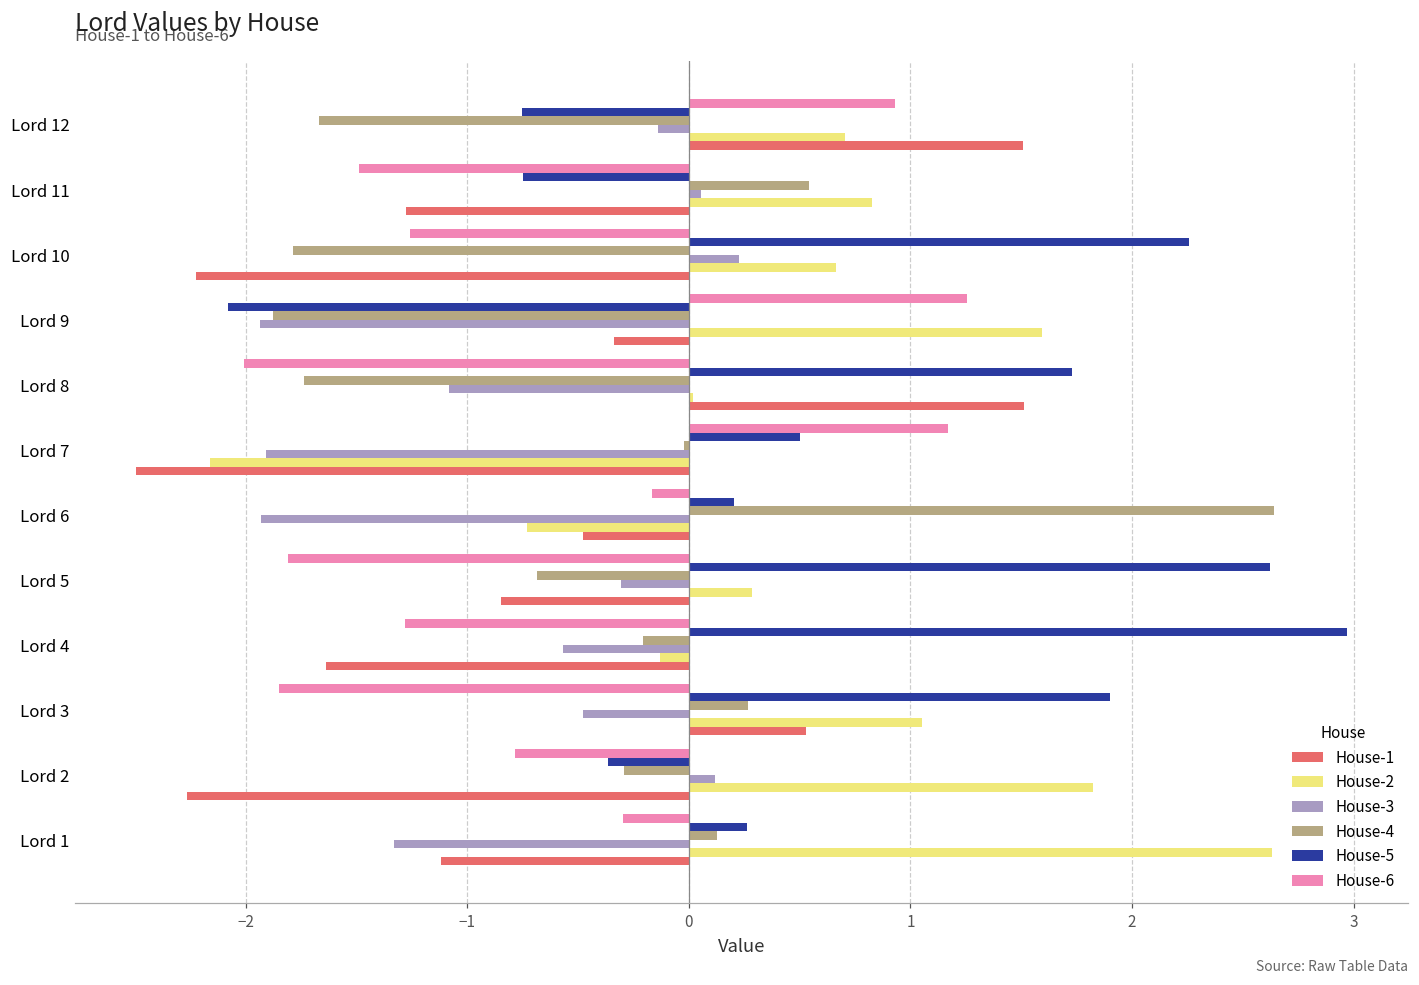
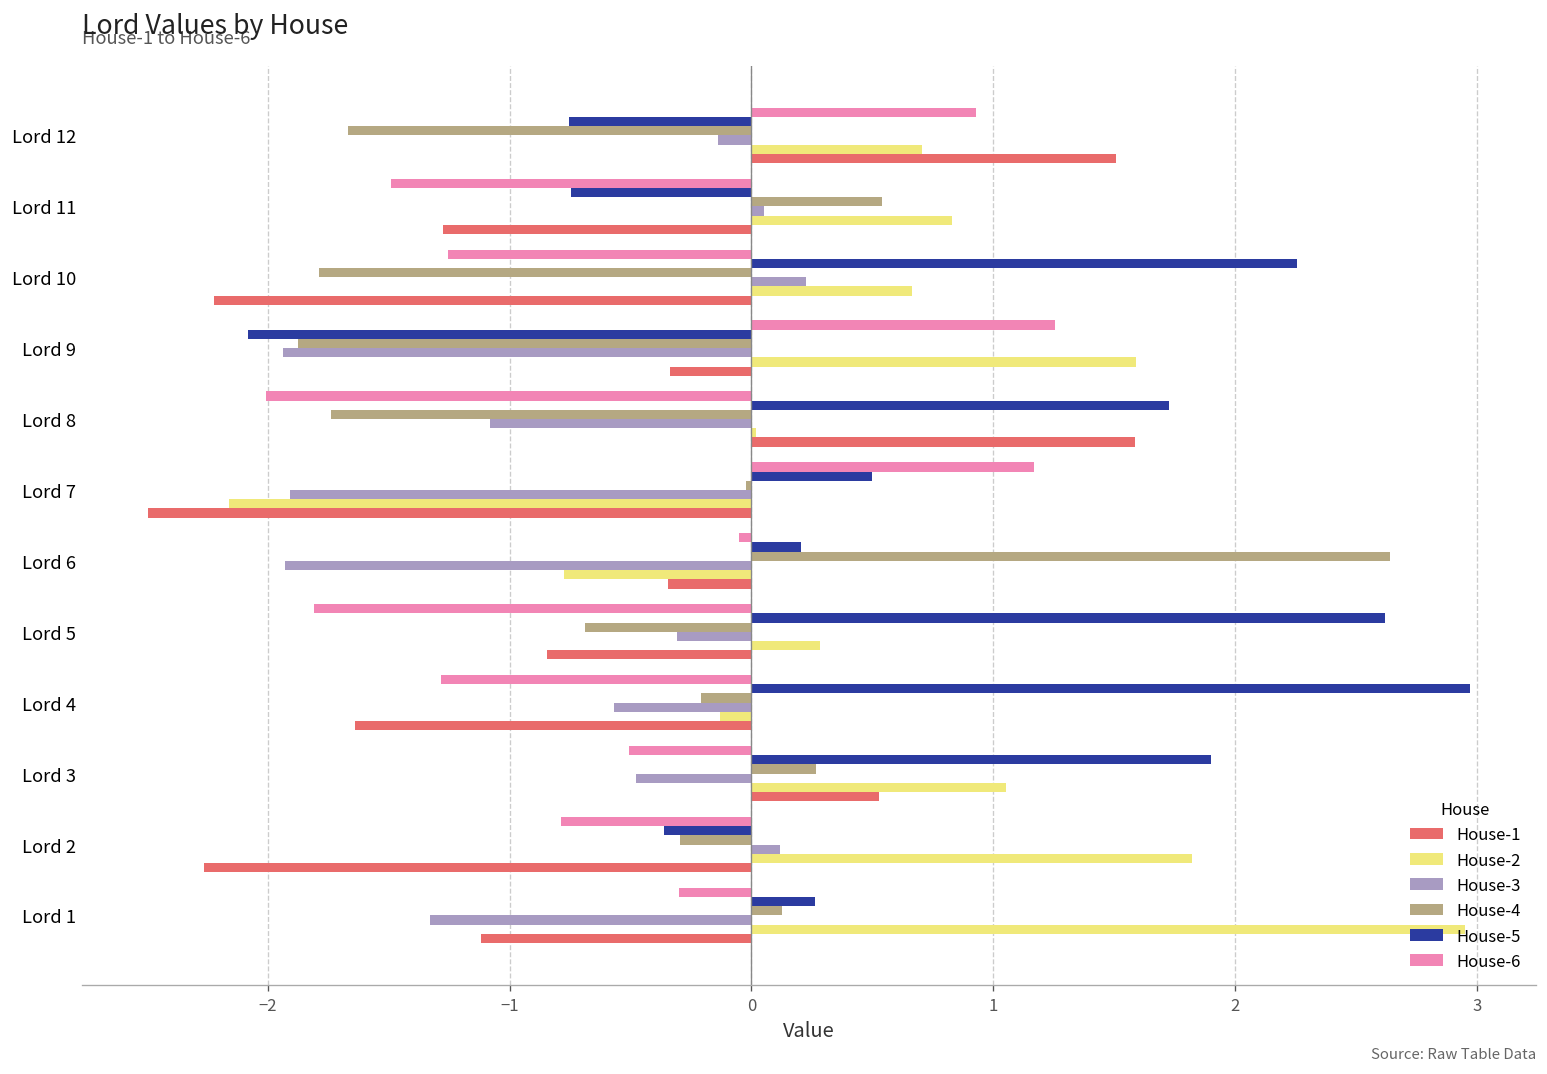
  {
    "House-1": {
      "Lord 12": 1.51,
      "Lord 11": -1.28,
      "Lord 10": -2.22,
      "Lord 9": -0.34,
-     "Lord 8": 1.51,
+     "Lord 8": 1.59,
      "Lord 7": -2.50,
-     "Lord 6": -0.48,
+     "Lord 6": -0.34,
      "Lord 5": -0.85,
      "Lord 4": -1.64,
      "Lord 3": 0.53,
      "Lord 2": -2.26,
      "Lord 1": -1.12
    },
    "House-2": {
      "Lord 12": 0.70,
      "Lord 11": 0.83,
      "Lord 10": 0.66,
      "Lord 9": 1.59,
      "Lord 8": 0.02,
      "Lord 7": -2.16,
-     "Lord 6": -0.73,
+     "Lord 6": -0.78,
      "Lord 5": 0.28,
      "Lord 4": -0.13,
      "Lord 3": 1.05,
      "Lord 2": 1.82,
-     "Lord 1": 2.63
+     "Lord 1": 2.95
    },
    "House-3": {
      "Lord 12": -0.14,
      "Lord 11": 0.05,
      "Lord 10": 0.23,
      "Lord 9": -1.94,
      "Lord 8": -1.08,
      "Lord 7": -1.91,
      "Lord 6": -1.93,
      "Lord 5": -0.31,
      "Lord 4": -0.57,
      "Lord 3": -0.48,
      "Lord 2": 0.12,
      "Lord 1": -1.33
    },
    "House-4": {
      "Lord 12": -1.67,
      "Lord 11": 0.54,
      "Lord 10": -1.79,
      "Lord 9": -1.87,
      "Lord 8": -1.74,
      "Lord 7": -0.02,
      "Lord 6": 2.64,
      "Lord 5": -0.69,
      "Lord 4": -0.21,
      "Lord 3": 0.27,
      "Lord 2": -0.29,
      "Lord 1": 0.13
    },
    "House-5": {
      "Lord 12": -0.75,
      "Lord 11": -0.75,
      "Lord 10": 2.26,
      "Lord 9": -2.08,
      "Lord 8": 1.73,
      "Lord 7": 0.50,
      "Lord 6": 0.20,
      "Lord 5": 2.62,
      "Lord 4": 2.97,
      "Lord 3": 1.90,
      "Lord 2": -0.36,
      "Lord 1": 0.26
    },
    "House-6": {
      "Lord 12": 0.93,
      "Lord 11": -1.49,
      "Lord 10": -1.26,
      "Lord 9": 1.26,
      "Lord 8": -2.01,
      "Lord 7": 1.17,
-     "Lord 6": -0.17,
+     "Lord 6": -0.05,
      "Lord 5": -1.81,
      "Lord 4": -1.28,
-     "Lord 3": -1.85,
+     "Lord 3": -0.51,
      "Lord 2": -0.79,
      "Lord 1": -0.30
    }
  }
